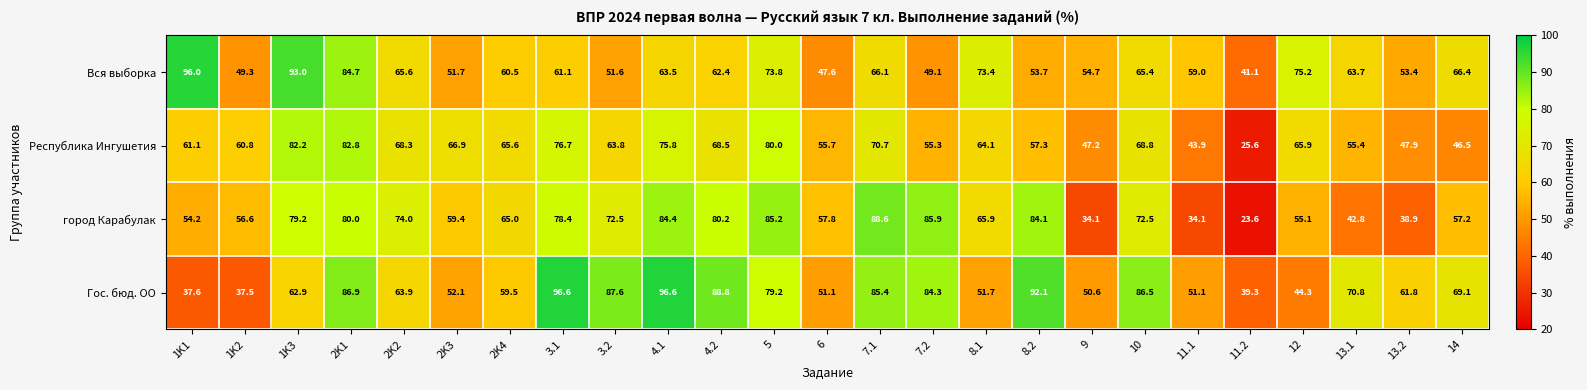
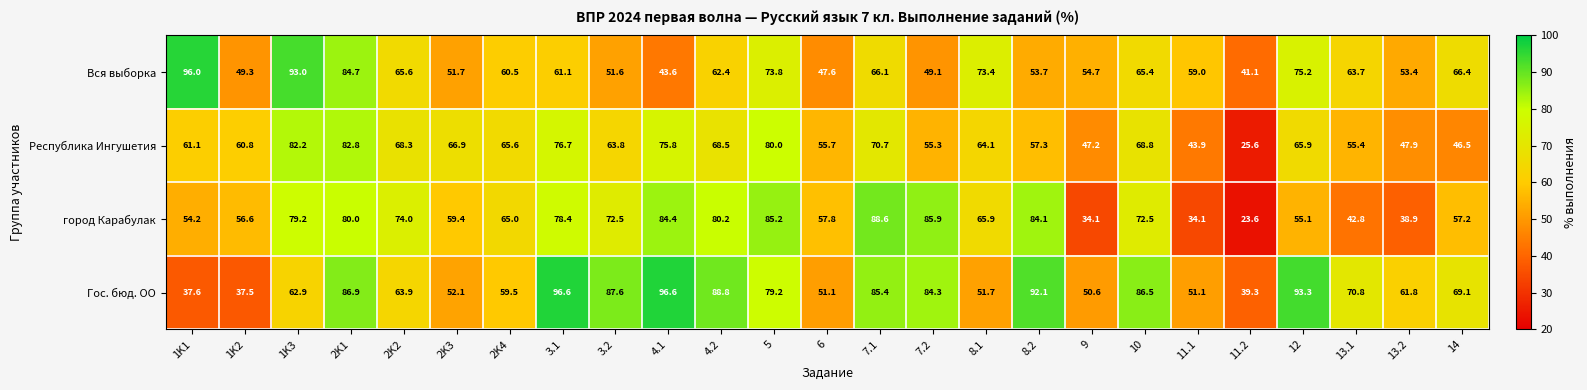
  {
    "Вся выборка": {
      "1K1": 96.0,
      "1K2": 49.3,
      "1K3": 93.0,
      "2K1": 84.7,
      "2K2": 65.6,
      "2K3": 51.7,
      "2K4": 60.5,
      "3.1": 61.1,
      "3.2": 51.6,
-     "4.1": 63.5,
+     "4.1": 43.6,
      "4.2": 62.4,
      "5": 73.8,
      "6": 47.6,
      "7.1": 66.1,
      "7.2": 49.1,
      "8.1": 73.4,
      "8.2": 53.7,
      "9": 54.7,
      "10": 65.4,
      "11.1": 59.0,
      "11.2": 41.1,
      "12": 75.2,
      "13.1": 63.7,
      "13.2": 53.4,
      "14": 66.4
    },
    "Республика Ингушетия": {
      "1K1": 61.1,
      "1K2": 60.8,
      "1K3": 82.2,
      "2K1": 82.8,
      "2K2": 68.3,
      "2K3": 66.9,
      "2K4": 65.6,
      "3.1": 76.7,
      "3.2": 63.8,
      "4.1": 75.8,
      "4.2": 68.5,
      "5": 80.0,
      "6": 55.7,
      "7.1": 70.7,
      "7.2": 55.3,
      "8.1": 64.1,
      "8.2": 57.3,
      "9": 47.2,
      "10": 68.8,
      "11.1": 43.9,
      "11.2": 25.6,
      "12": 65.9,
      "13.1": 55.4,
      "13.2": 47.9,
      "14": 46.5
    },
    "город Карабулак": {
      "1K1": 54.2,
      "1K2": 56.6,
      "1K3": 79.2,
      "2K1": 80.0,
      "2K2": 74.0,
      "2K3": 59.4,
      "2K4": 65.0,
      "3.1": 78.4,
      "3.2": 72.5,
      "4.1": 84.4,
      "4.2": 80.2,
      "5": 85.2,
      "6": 57.8,
      "7.1": 88.6,
      "7.2": 85.9,
      "8.1": 65.9,
      "8.2": 84.1,
      "9": 34.1,
      "10": 72.5,
      "11.1": 34.1,
      "11.2": 23.6,
      "12": 55.1,
      "13.1": 42.8,
      "13.2": 38.9,
      "14": 57.2
    },
    "Гос. бюд. ОО": {
      "1K1": 37.6,
      "1K2": 37.5,
      "1K3": 62.9,
      "2K1": 86.9,
      "2K2": 63.9,
      "2K3": 52.1,
      "2K4": 59.5,
      "3.1": 96.6,
      "3.2": 87.6,
      "4.1": 96.6,
      "4.2": 88.8,
      "5": 79.2,
      "6": 51.1,
      "7.1": 85.4,
      "7.2": 84.3,
      "8.1": 51.7,
      "8.2": 92.1,
      "9": 50.6,
      "10": 86.5,
      "11.1": 51.1,
      "11.2": 39.3,
-     "12": 44.3,
+     "12": 93.3,
      "13.1": 70.8,
      "13.2": 61.8,
      "14": 69.1
    }
  }
